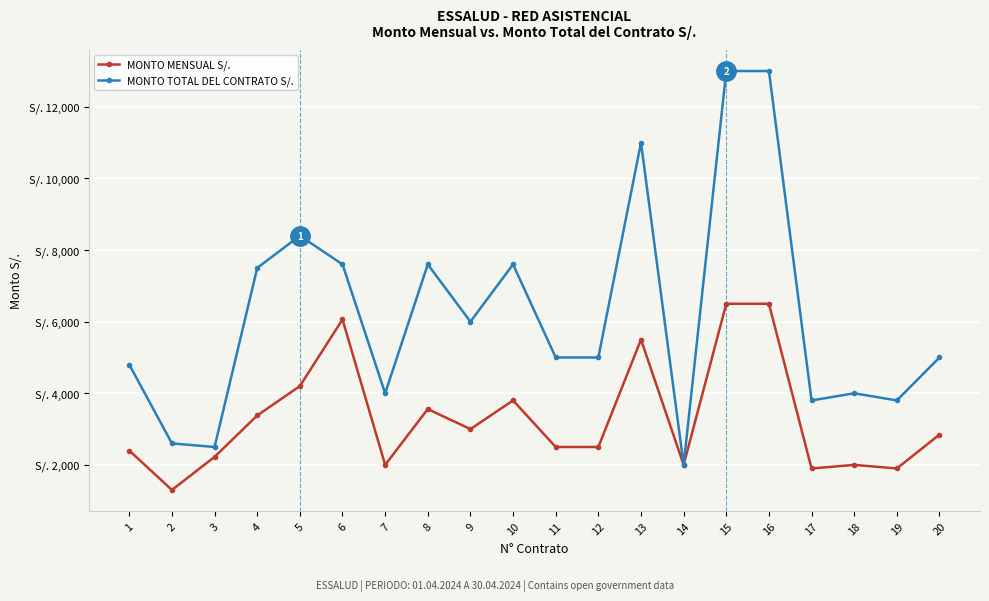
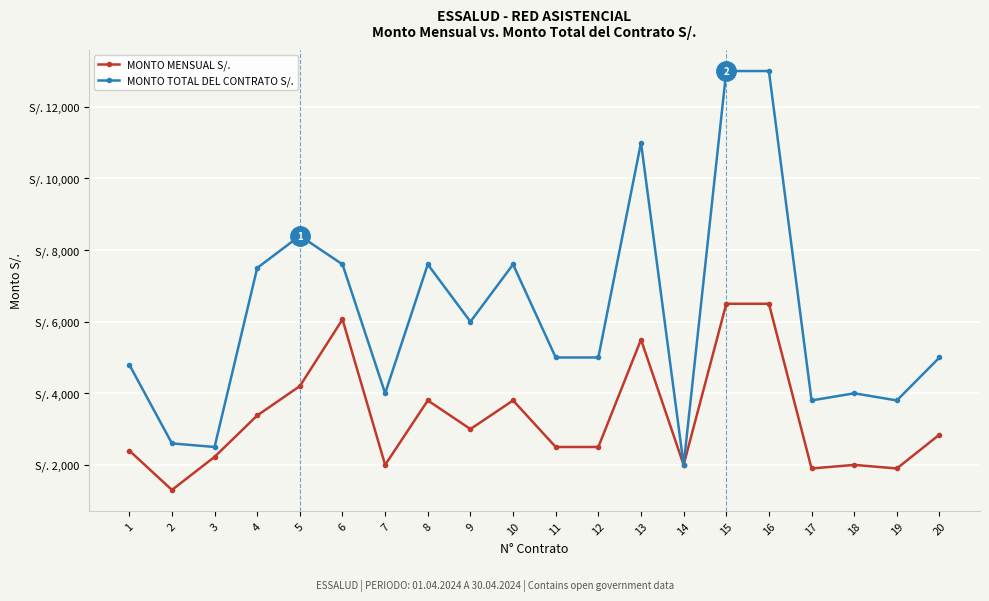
  {
    "MONTO MENSUAL S/.": {
      "1": "S/. 2,400",
      "2": "S/. 1,300",
      "3": "S/. 2,200",
      "4": "S/. 3,400",
      "5": "S/. 4,200",
      "6": "S/. 6,100",
      "7": "S/. 2,000",
-     "8": "S/. 3,600",
+     "8": "S/. 3,800",
      "9": "S/. 3,000",
      "10": "S/. 3,800",
      "11": "S/. 2,500",
      "12": "S/. 2,500",
      "13": "S/. 5,500",
      "15": "S/. 6,500",
      "16": "S/. 6,500",
      "17": "S/. 1,900",
      "18": "S/. 2,000",
      "19": "S/. 1,900",
      "20": "S/. 2,800"
    }
  }
